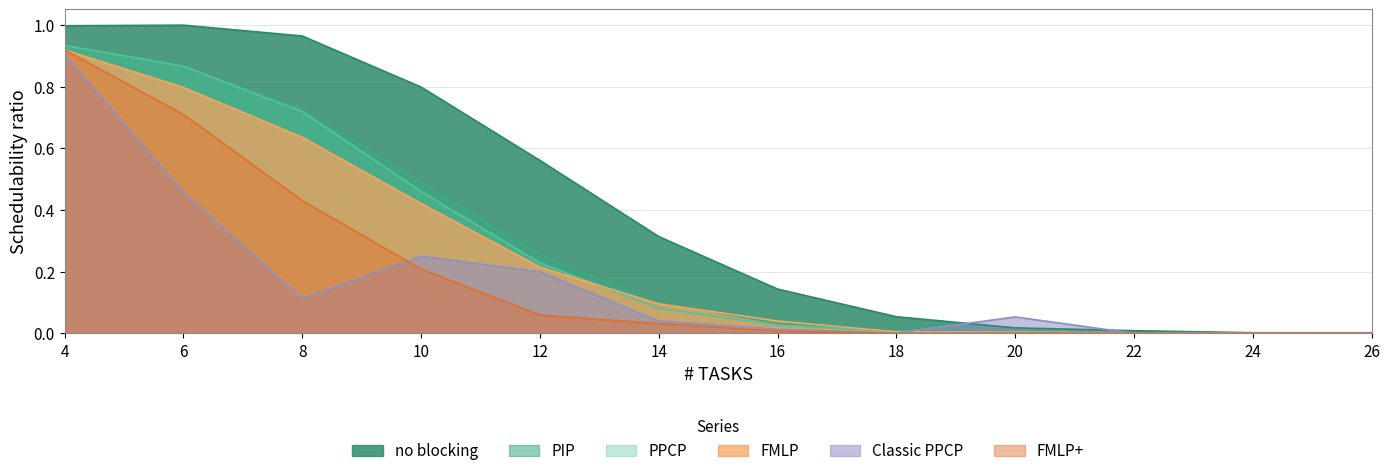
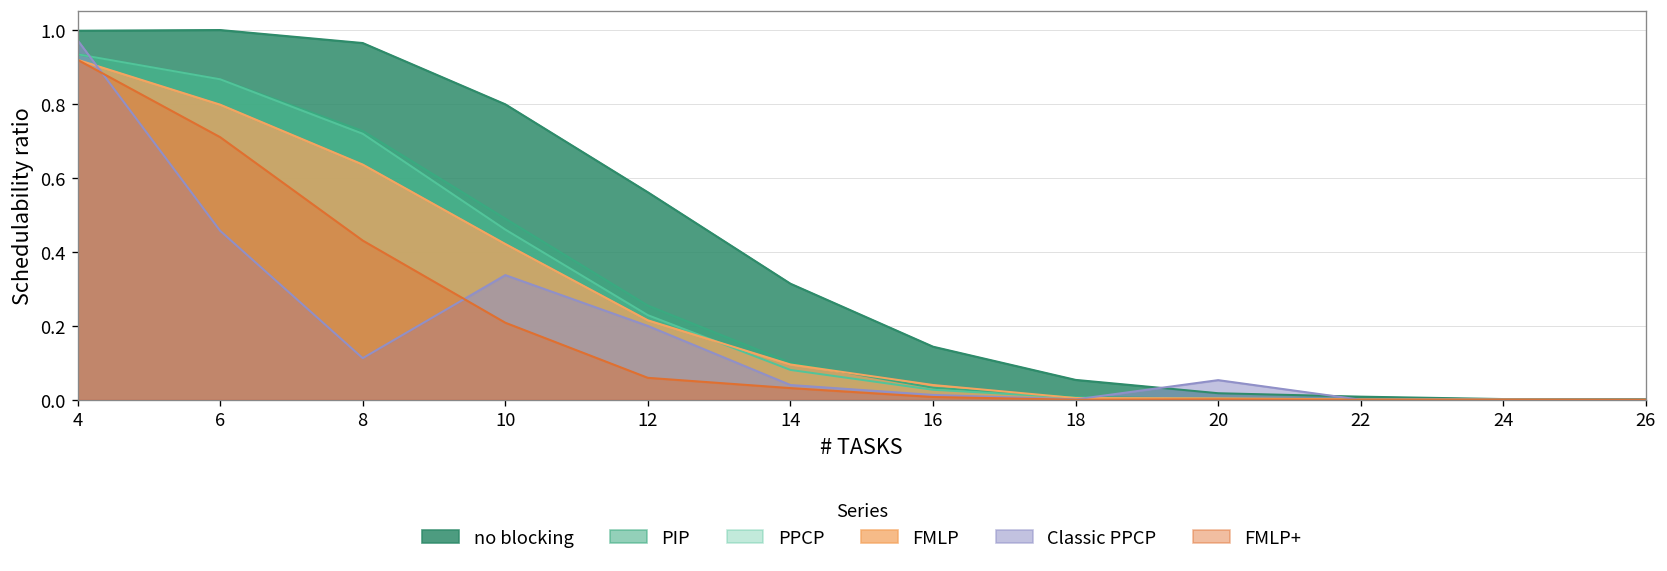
  {
    "Classic PPCP": {
-     "4": 0.90,
+     "4": 0.97,
      "6": 0.46,
      "8": 0.11,
-     "10": 0.25,
+     "10": 0.34,
      "12": 0.20,
      "14": 0.04,
      "20": 0.05
    }
  }
